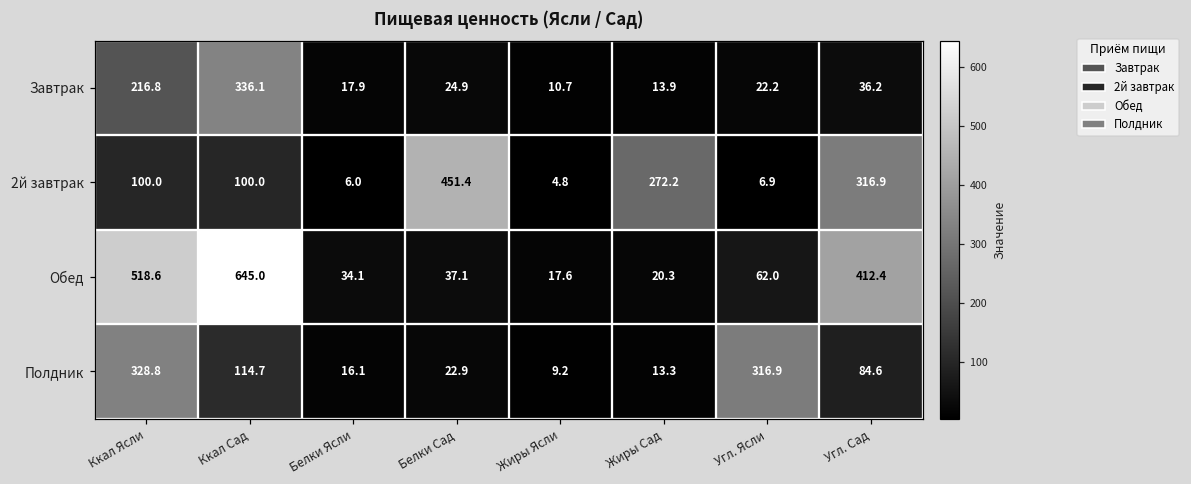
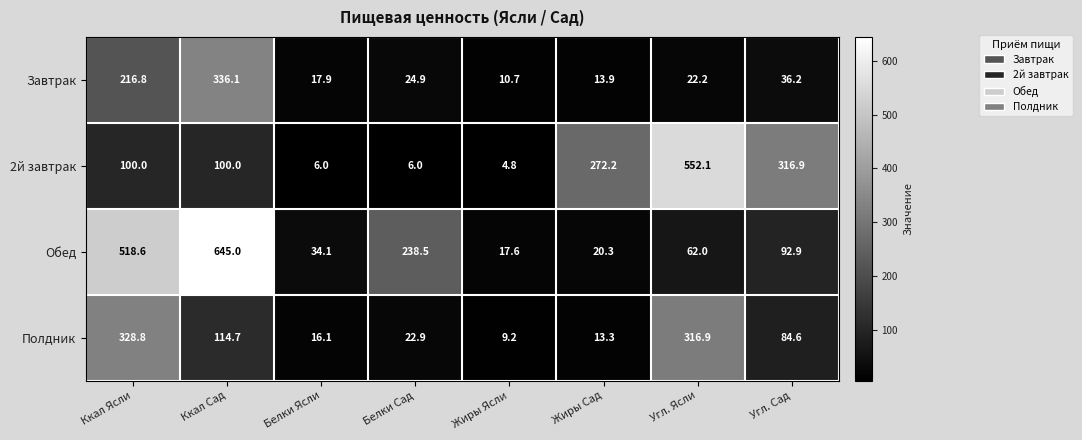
  {
    "Завтрак": {
      "Ккал Ясли": 216.8,
      "Ккал Сад": 336.1,
      "Белки Ясли": 17.9,
      "Белки Сад": 24.9,
      "Жиры Ясли": 10.7,
      "Жиры Сад": 13.9,
      "Угл. Ясли": 22.2,
      "Угл. Сад": 36.2
    },
    "2й завтрак": {
      "Ккал Ясли": 100.0,
      "Ккал Сад": 100.0,
      "Белки Ясли": 6.0,
-     "Белки Сад": 451.4,
+     "Белки Сад": 6.0,
      "Жиры Ясли": 4.8,
      "Жиры Сад": 272.2,
-     "Угл. Ясли": 6.9,
+     "Угл. Ясли": 552.1,
      "Угл. Сад": 316.9
    },
    "Обед": {
      "Ккал Ясли": 518.6,
      "Ккал Сад": 645.0,
      "Белки Ясли": 34.1,
-     "Белки Сад": 37.1,
+     "Белки Сад": 238.5,
      "Жиры Ясли": 17.6,
      "Жиры Сад": 20.3,
      "Угл. Ясли": 62.0,
-     "Угл. Сад": 412.4
+     "Угл. Сад": 92.9
    },
    "Полдник": {
      "Ккал Ясли": 328.8,
      "Ккал Сад": 114.7,
      "Белки Ясли": 16.1,
      "Белки Сад": 22.9,
      "Жиры Ясли": 9.2,
      "Жиры Сад": 13.3,
      "Угл. Ясли": 316.9,
      "Угл. Сад": 84.6
    }
  }
